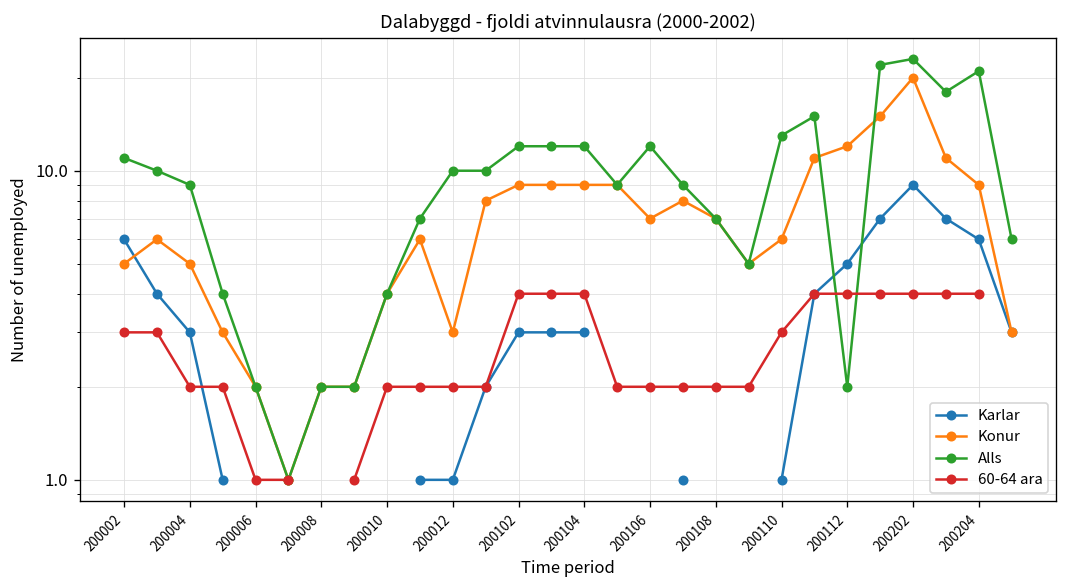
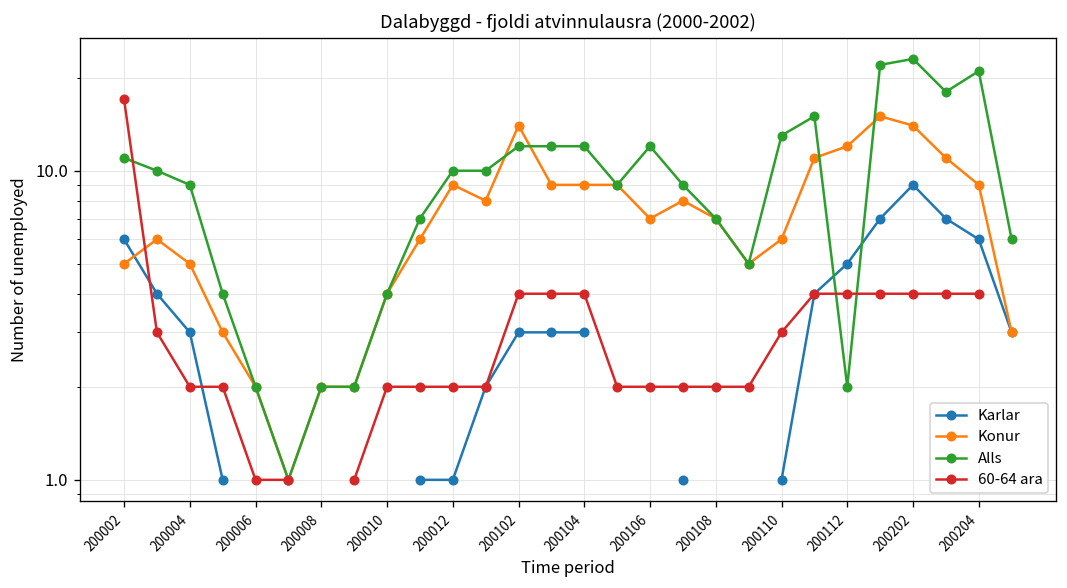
  {
    "Karlar": {
      "200002": 6,
      "200004": 3,
      "200012": 1,
      "200102": 3,
      "200104": 3,
      "200110": 1,
      "200112": 5,
      "200202": 9,
      "200204": 6
    },
    "Konur": {
      "200002": 5,
      "200004": 5,
-     "200012": 3,
-     "200102": 9,
+     "200012": 9,
+     "200102": 14,
      "200104": 9,
      "200106": 7,
      "200110": 6,
      "200112": 12,
-     "200202": 20,
+     "200202": 14,
      "200204": 9
    },
    "Alls": {
      "200002": 11,
      "200004": 9,
      "200012": 10,
      "200102": 12,
      "200104": 12,
      "200106": 12,
      "200110": 13,
      "200112": 2,
      "200202": 23,
      "200204": 21
    },
    "60-64 ara": {
-     "200002": 3,
+     "200002": 17,
      "200004": 2,
      "200006": 1,
      "200010": 2,
      "200012": 2,
      "200102": 4,
      "200104": 4,
      "200106": 2,
      "200108": 2,
      "200110": 3,
      "200112": 4,
      "200202": 4,
      "200204": 4
    }
  }
